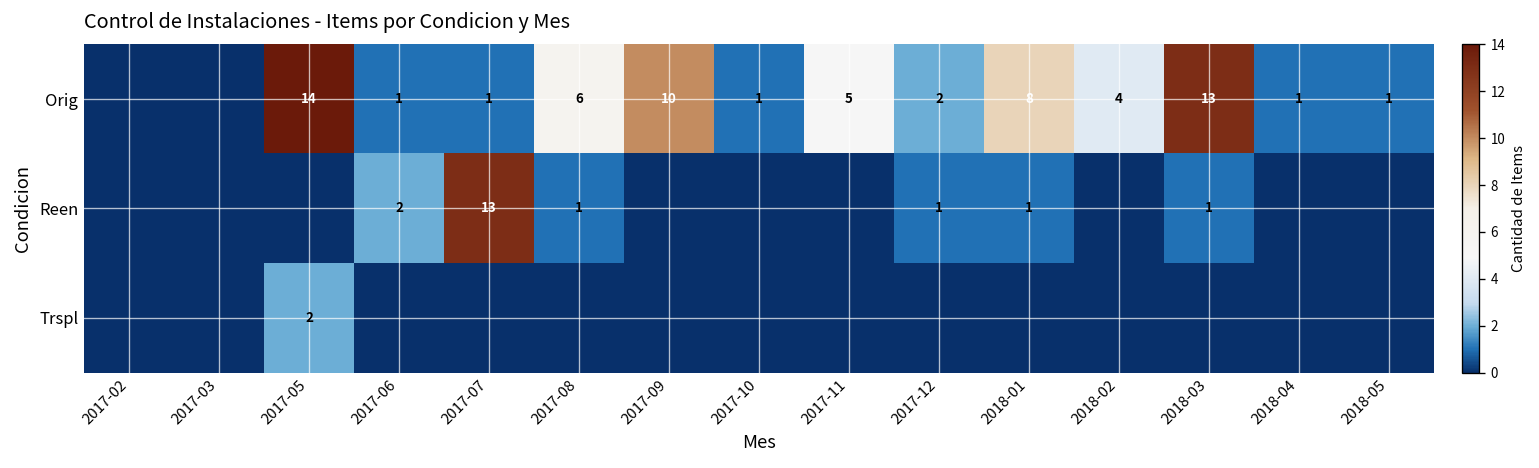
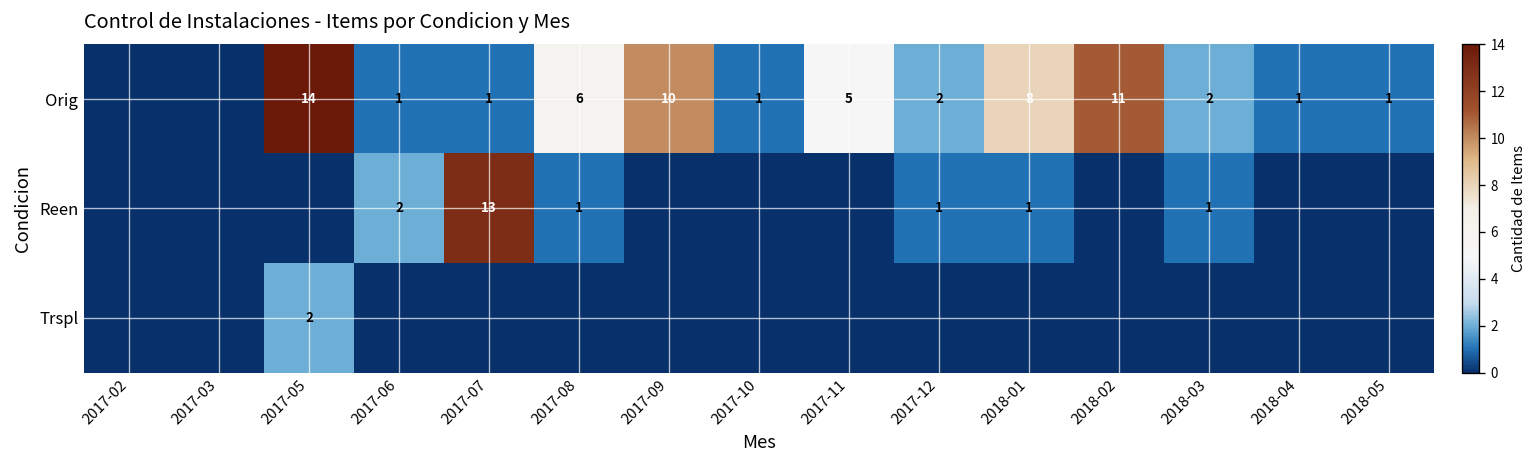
  {
    "Orig": {
      "2017-05": 14,
      "2017-06": 1,
      "2017-07": 1,
      "2017-08": 6,
      "2017-09": 10,
      "2017-10": 1,
      "2017-11": 5,
      "2017-12": 2,
      "2018-01": 8,
-     "2018-02": 4,
-     "2018-03": 13,
+     "2018-02": 11,
+     "2018-03": 2,
      "2018-04": 1,
      "2018-05": 1
    },
    "Reen": {
      "2017-06": 2,
      "2017-07": 13,
      "2017-08": 1,
      "2017-12": 1,
      "2018-01": 1,
      "2018-03": 1
    },
    "Trspl": {
      "2017-05": 2
    }
  }
